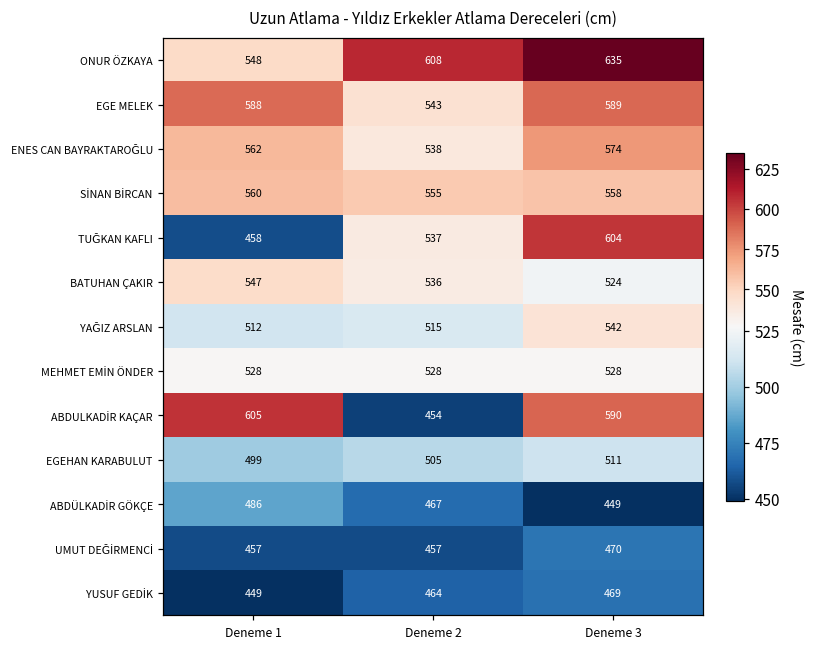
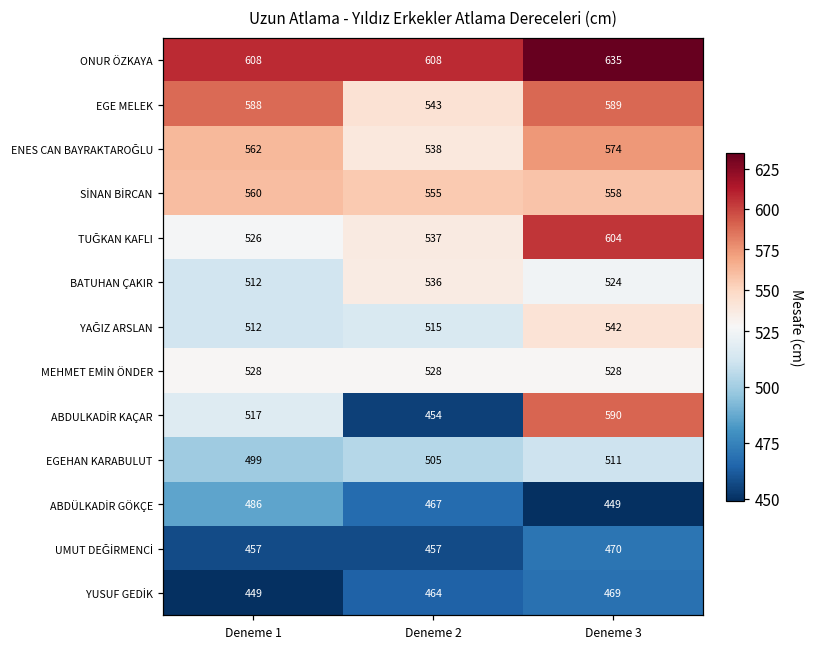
  {
    "ONUR ÖZKAYA": {
-     "Deneme 1": 548,
+     "Deneme 1": 608,
      "Deneme 2": 608,
      "Deneme 3": 635
    },
    "EGE MELEK": {
      "Deneme 1": 588,
      "Deneme 2": 543,
      "Deneme 3": 589
    },
    "ENES CAN BAYRAKTAROĞLU": {
      "Deneme 1": 562,
      "Deneme 2": 538,
      "Deneme 3": 574
    },
    "SİNAN BİRCAN": {
      "Deneme 1": 560,
      "Deneme 2": 555,
      "Deneme 3": 558
    },
    "TUĞKAN KAFLI": {
-     "Deneme 1": 458,
+     "Deneme 1": 526,
      "Deneme 2": 537,
      "Deneme 3": 604
    },
    "BATUHAN ÇAKIR": {
-     "Deneme 1": 547,
+     "Deneme 1": 512,
      "Deneme 2": 536,
      "Deneme 3": 524
    },
    "YAĞIZ ARSLAN": {
      "Deneme 1": 512,
      "Deneme 2": 515,
      "Deneme 3": 542
    },
    "MEHMET EMİN ÖNDER": {
      "Deneme 1": 528,
      "Deneme 2": 528,
      "Deneme 3": 528
    },
    "ABDULKADİR KAÇAR": {
-     "Deneme 1": 605,
+     "Deneme 1": 517,
      "Deneme 2": 454,
      "Deneme 3": 590
    },
    "EGEHAN KARABULUT": {
      "Deneme 1": 499,
      "Deneme 2": 505,
      "Deneme 3": 511
    },
    "ABDÜLKADİR GÖKÇE": {
      "Deneme 1": 486,
      "Deneme 2": 467,
      "Deneme 3": 449
    },
    "UMUT DEĞİRMENCİ": {
      "Deneme 1": 457,
      "Deneme 2": 457,
      "Deneme 3": 470
    },
    "YUSUF GEDİK": {
      "Deneme 1": 449,
      "Deneme 2": 464,
      "Deneme 3": 469
    }
  }
